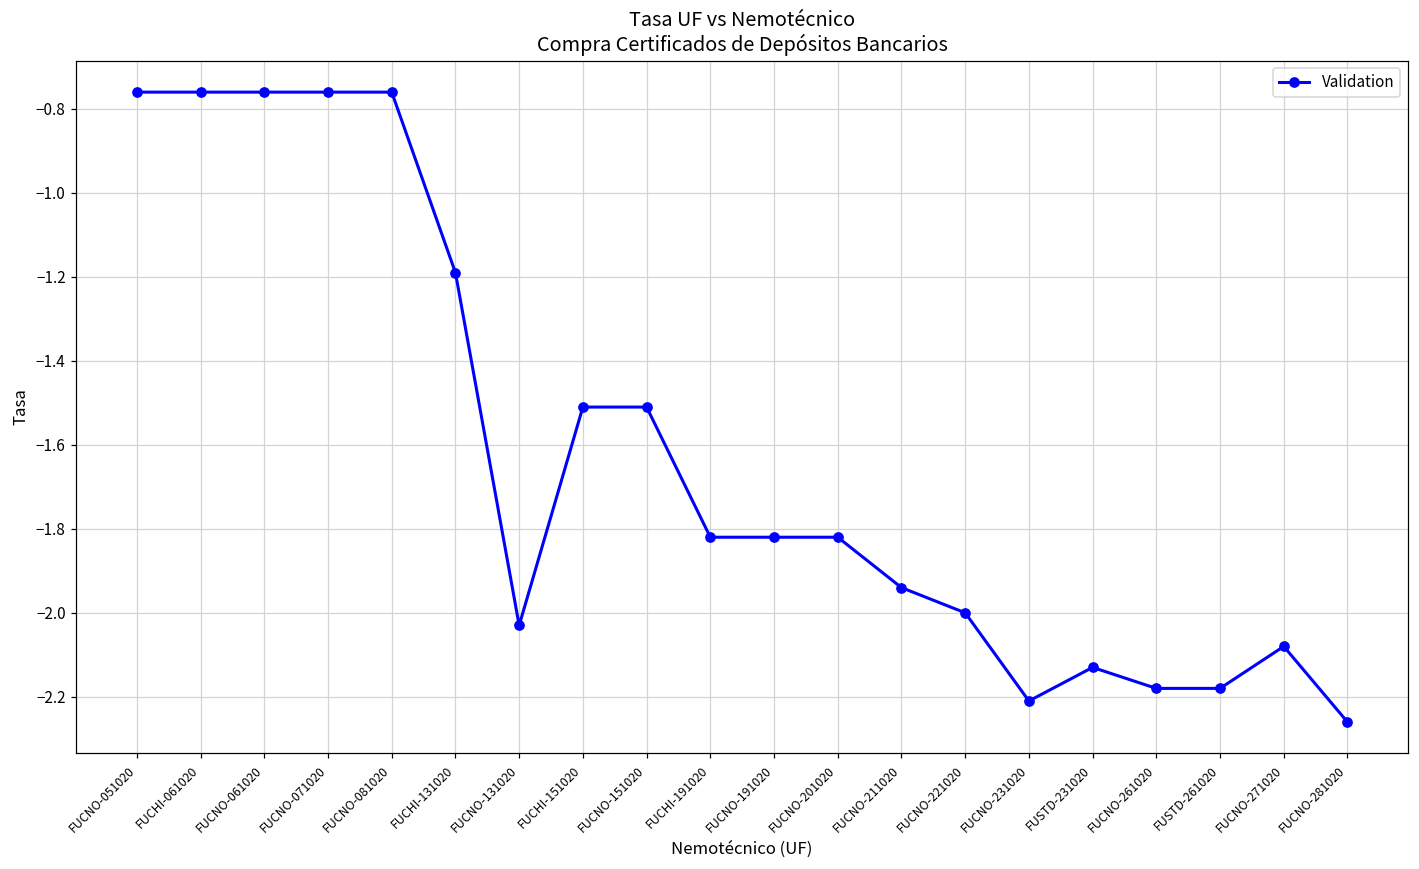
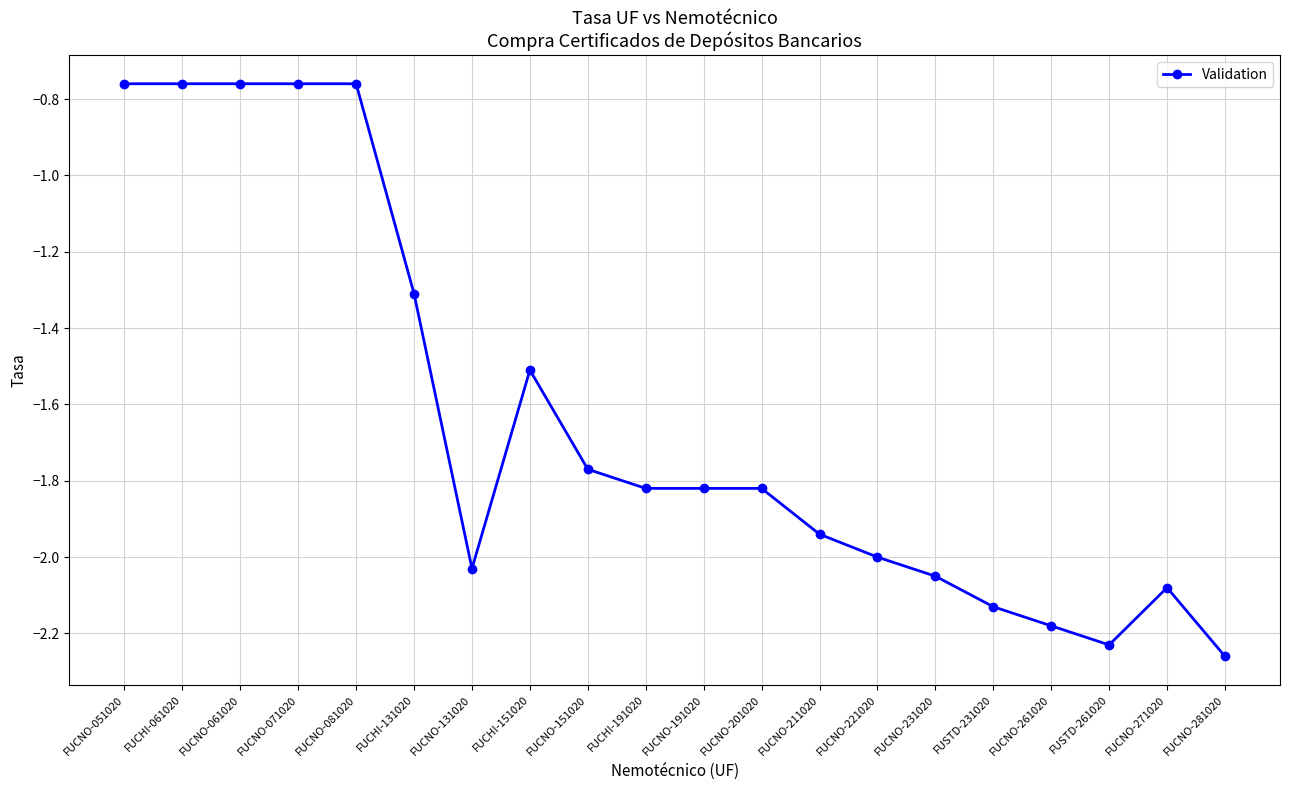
  {
    "FUCNO-051020": -0.76,
    "FUCHI-061020": -0.76,
    "FUCNO-061020": -0.76,
    "FUCNO-071020": -0.76,
    "FUCNO-081020": -0.76,
-   "FUCHI-131020": -1.19,
+   "FUCHI-131020": -1.31,
    "FUCNO-131020": -2.03,
    "FUCHI-151020": -1.51,
-   "FUCNO-151020": -1.51,
+   "FUCNO-151020": -1.77,
    "FUCHI-191020": -1.82,
    "FUCNO-191020": -1.82,
    "FUCNO-201020": -1.82,
    "FUCNO-211020": -1.94,
    "FUCNO-221020": -2.00,
-   "FUCNO-231020": -2.21,
+   "FUCNO-231020": -2.05,
    "FUSTD-231020": -2.13,
    "FUCNO-261020": -2.18,
-   "FUSTD-261020": -2.18,
+   "FUSTD-261020": -2.23,
    "FUCNO-271020": -2.08,
    "FUCNO-281020": -2.26
  }
